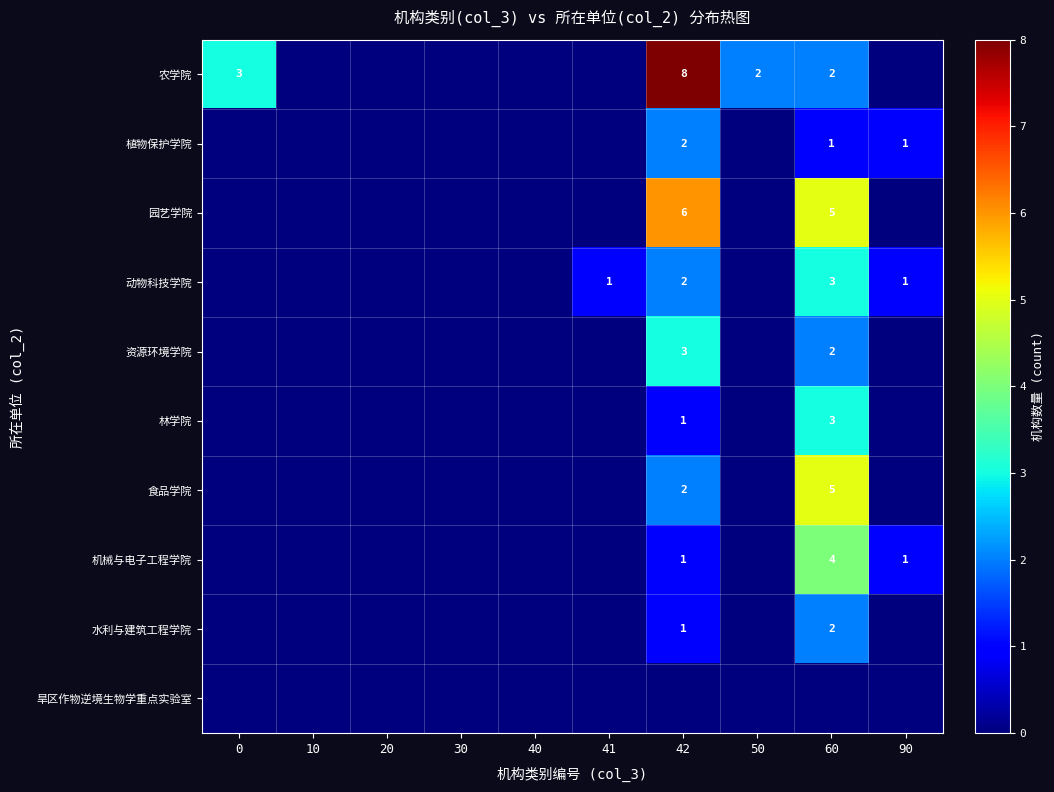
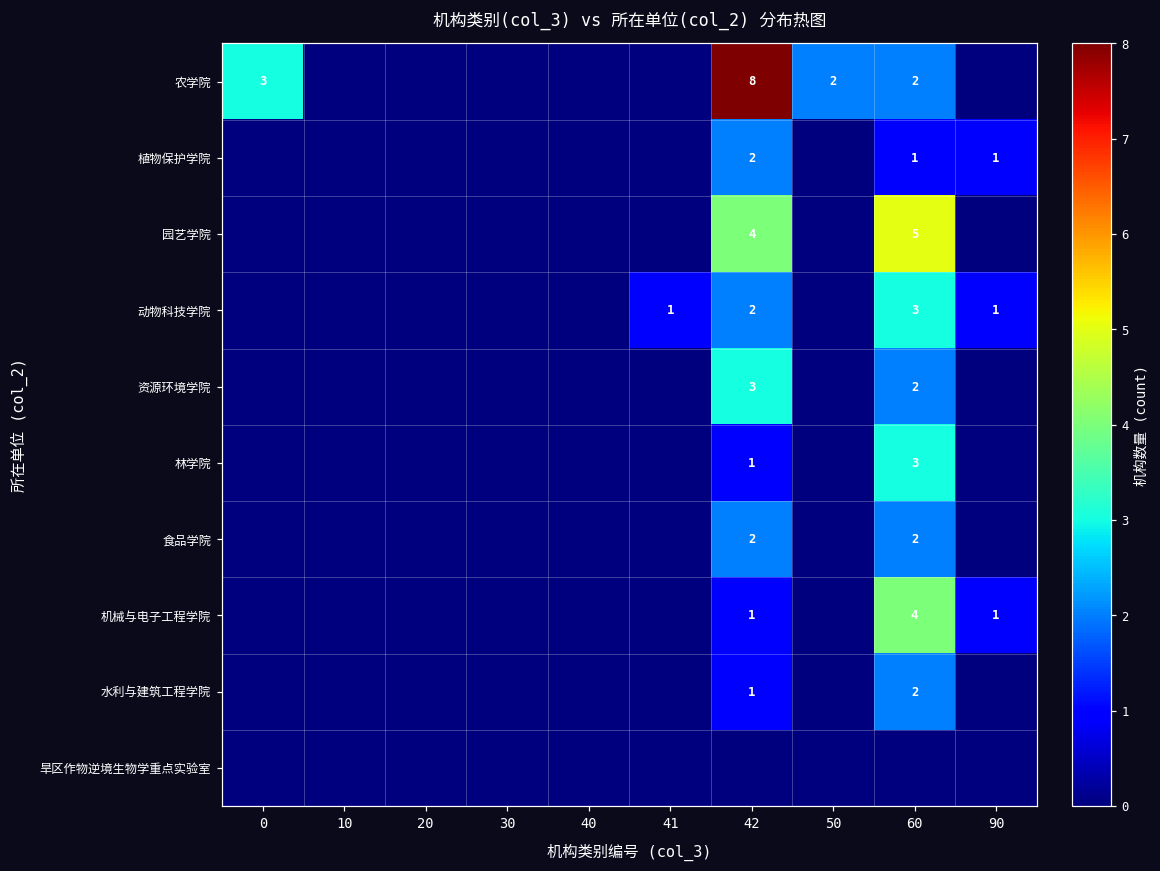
  {
    "农学院": {
      "0": 3,
      "42": 8,
      "50": 2,
      "60": 2
    },
    "植物保护学院": {
      "42": 2,
      "60": 1,
      "90": 1
    },
    "园艺学院": {
-     "42": 6,
+     "42": 4,
      "60": 5
    },
    "动物科技学院": {
      "41": 1,
      "42": 2,
      "60": 3,
      "90": 1
    },
    "资源环境学院": {
      "42": 3,
      "60": 2
    },
    "林学院": {
      "42": 1,
      "60": 3
    },
    "食品学院": {
      "42": 2,
-     "60": 5
+     "60": 2
    },
    "机械与电子工程学院": {
      "42": 1,
      "60": 4,
      "90": 1
    },
    "水利与建筑工程学院": {
      "42": 1,
      "60": 2
    }
  }
